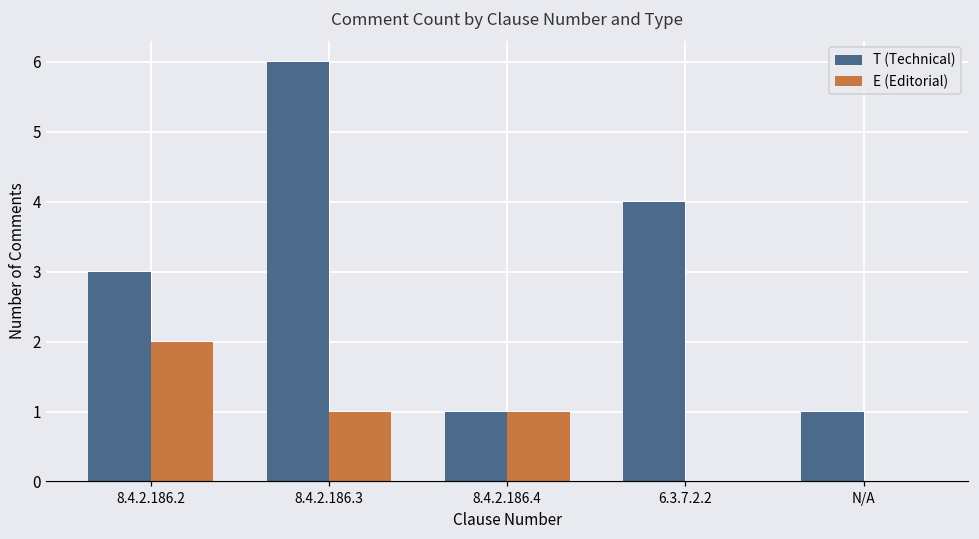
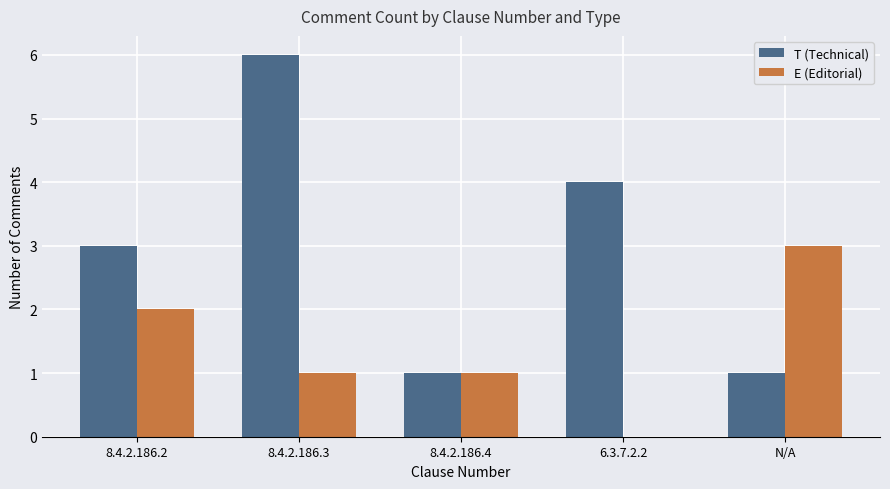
  {
    "T (Technical)": {
      "8.4.2.186.2": 3,
      "8.4.2.186.3": 6,
      "8.4.2.186.4": 1,
      "6.3.7.2.2": 4,
      "N/A": 1
    },
    "E (Editorial)": {
      "8.4.2.186.2": 2,
      "8.4.2.186.3": 1,
      "8.4.2.186.4": 1,
      "6.3.7.2.2": 0,
-     "N/A": 0
+     "N/A": 3
    }
  }
